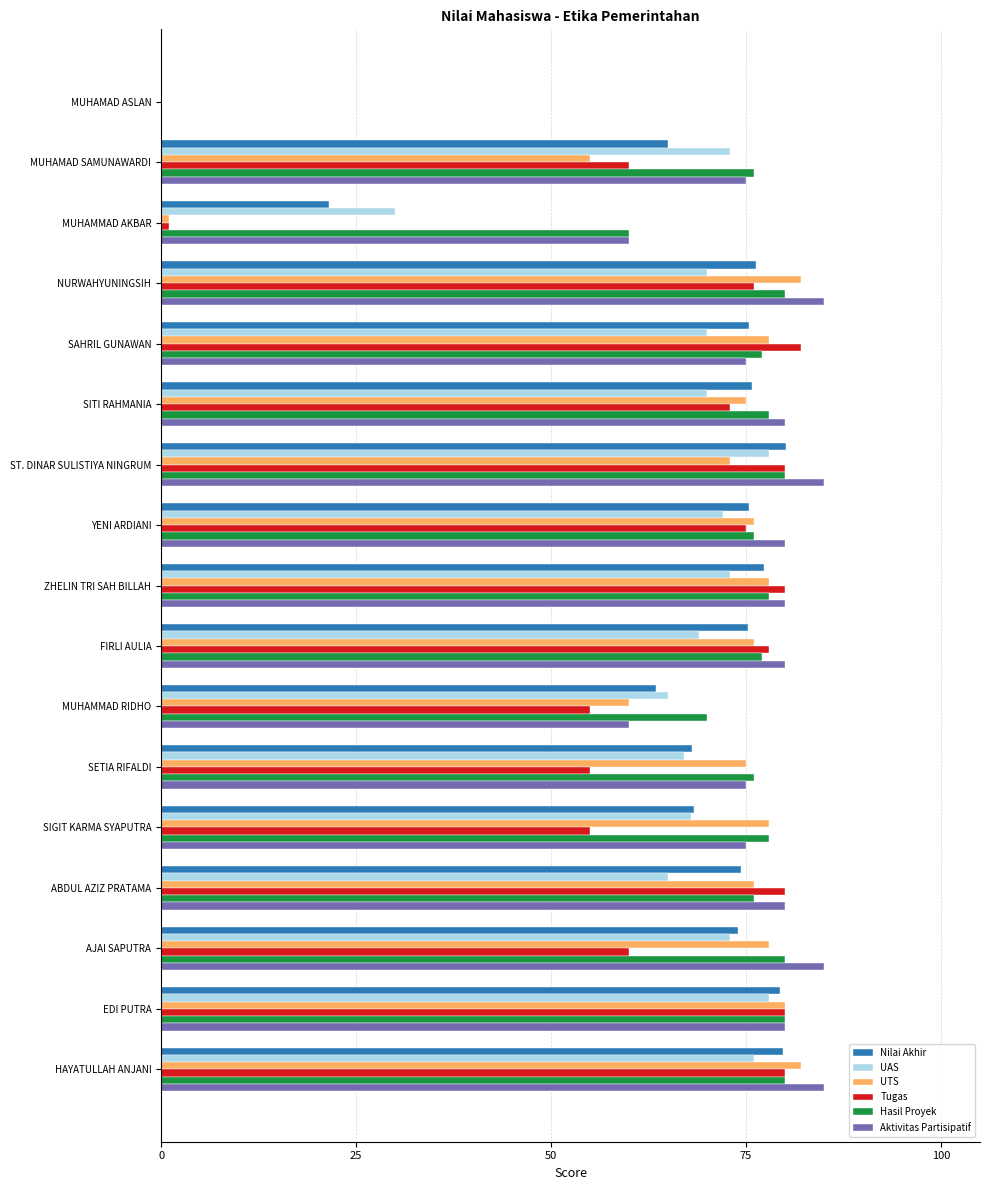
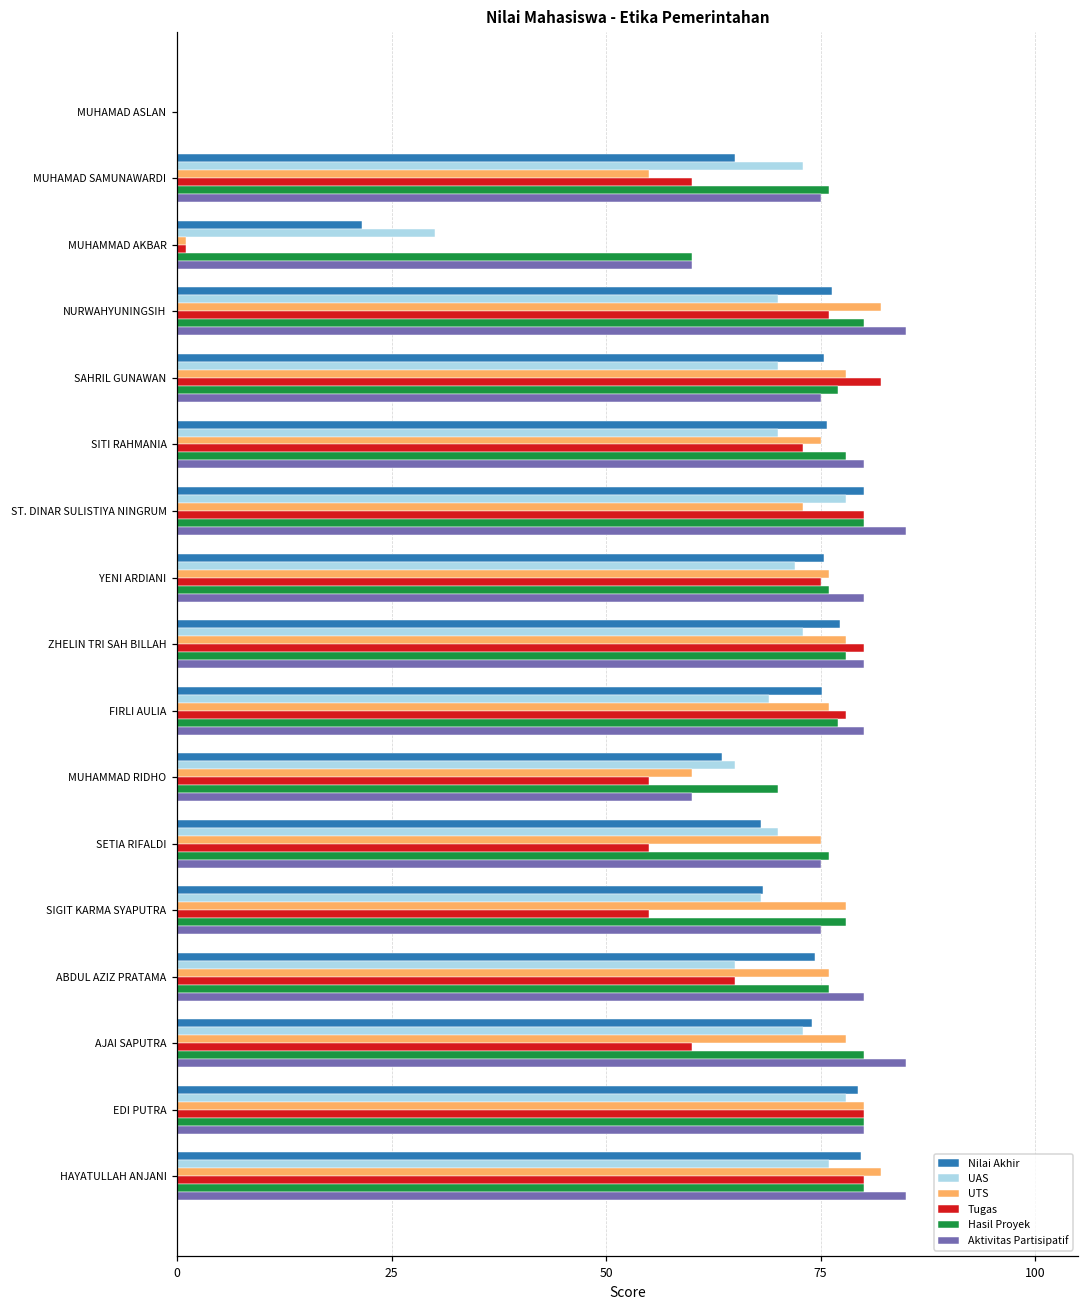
  {
    "Nilai Akhir": {
      "MUHAMAD ASLAN": 0,
      "MUHAMAD SAMUNAWARDI": 65,
      "MUHAMMAD AKBAR": 22,
      "NURWAHYUNINGSIH": 76,
      "SAHRIL GUNAWAN": 75,
      "SITI RAHMANIA": 76,
      "ST. DINAR SULISTIYA NINGRUM": 80,
      "YENI ARDIANI": 75,
      "ZHELIN TRI SAH BILLAH": 77,
      "FIRLI AULIA": 75,
      "MUHAMMAD RIDHO": 64,
      "SETIA RIFALDI": 68,
      "SIGIT KARMA SYAPUTRA": 68,
      "ABDUL AZIZ PRATAMA": 74,
      "AJAI SAPUTRA": 74,
      "EDI PUTRA": 79,
      "HAYATULLAH ANJANI": 80
    },
    "UAS": {
      "MUHAMAD ASLAN": 0,
      "MUHAMAD SAMUNAWARDI": 73,
      "MUHAMMAD AKBAR": 30,
      "NURWAHYUNINGSIH": 70,
      "SAHRIL GUNAWAN": 70,
      "SITI RAHMANIA": 70,
      "ST. DINAR SULISTIYA NINGRUM": 78,
      "YENI ARDIANI": 72,
      "ZHELIN TRI SAH BILLAH": 73,
      "FIRLI AULIA": 69,
      "MUHAMMAD RIDHO": 65,
-     "SETIA RIFALDI": 67,
+     "SETIA RIFALDI": 70,
      "SIGIT KARMA SYAPUTRA": 68,
      "ABDUL AZIZ PRATAMA": 65,
      "AJAI SAPUTRA": 73,
      "EDI PUTRA": 78,
      "HAYATULLAH ANJANI": 76
    },
    "UTS": {
      "MUHAMAD ASLAN": 0,
      "MUHAMAD SAMUNAWARDI": 55,
      "MUHAMMAD AKBAR": 1,
      "NURWAHYUNINGSIH": 82,
      "SAHRIL GUNAWAN": 78,
      "SITI RAHMANIA": 75,
      "ST. DINAR SULISTIYA NINGRUM": 73,
      "YENI ARDIANI": 76,
      "ZHELIN TRI SAH BILLAH": 78,
      "FIRLI AULIA": 76,
      "MUHAMMAD RIDHO": 60,
      "SETIA RIFALDI": 75,
      "SIGIT KARMA SYAPUTRA": 78,
      "ABDUL AZIZ PRATAMA": 76,
      "AJAI SAPUTRA": 78,
      "EDI PUTRA": 80,
      "HAYATULLAH ANJANI": 82
    },
    "Tugas": {
      "MUHAMAD ASLAN": 0,
      "MUHAMAD SAMUNAWARDI": 60,
      "MUHAMMAD AKBAR": 1,
      "NURWAHYUNINGSIH": 76,
      "SAHRIL GUNAWAN": 82,
      "SITI RAHMANIA": 73,
      "ST. DINAR SULISTIYA NINGRUM": 80,
      "YENI ARDIANI": 75,
      "ZHELIN TRI SAH BILLAH": 80,
      "FIRLI AULIA": 78,
      "MUHAMMAD RIDHO": 55,
      "SETIA RIFALDI": 55,
      "SIGIT KARMA SYAPUTRA": 55,
-     "ABDUL AZIZ PRATAMA": 80,
+     "ABDUL AZIZ PRATAMA": 65,
      "AJAI SAPUTRA": 60,
      "EDI PUTRA": 80,
      "HAYATULLAH ANJANI": 80
    },
    "Hasil Proyek": {
      "MUHAMAD ASLAN": 0,
      "MUHAMAD SAMUNAWARDI": 76,
      "MUHAMMAD AKBAR": 60,
      "NURWAHYUNINGSIH": 80,
      "SAHRIL GUNAWAN": 77,
      "SITI RAHMANIA": 78,
      "ST. DINAR SULISTIYA NINGRUM": 80,
      "YENI ARDIANI": 76,
      "ZHELIN TRI SAH BILLAH": 78,
      "FIRLI AULIA": 77,
      "MUHAMMAD RIDHO": 70,
      "SETIA RIFALDI": 76,
      "SIGIT KARMA SYAPUTRA": 78,
      "ABDUL AZIZ PRATAMA": 76,
      "AJAI SAPUTRA": 80,
      "EDI PUTRA": 80,
      "HAYATULLAH ANJANI": 80
    },
    "Aktivitas Partisipatif": {
      "MUHAMAD ASLAN": 0,
      "MUHAMAD SAMUNAWARDI": 75,
      "MUHAMMAD AKBAR": 60,
      "NURWAHYUNINGSIH": 85,
      "SAHRIL GUNAWAN": 75,
      "SITI RAHMANIA": 80,
      "ST. DINAR SULISTIYA NINGRUM": 85,
      "YENI ARDIANI": 80,
      "ZHELIN TRI SAH BILLAH": 80,
      "FIRLI AULIA": 80,
      "MUHAMMAD RIDHO": 60,
      "SETIA RIFALDI": 75,
      "SIGIT KARMA SYAPUTRA": 75,
      "ABDUL AZIZ PRATAMA": 80,
      "AJAI SAPUTRA": 85,
      "EDI PUTRA": 80,
      "HAYATULLAH ANJANI": 85
    }
  }
